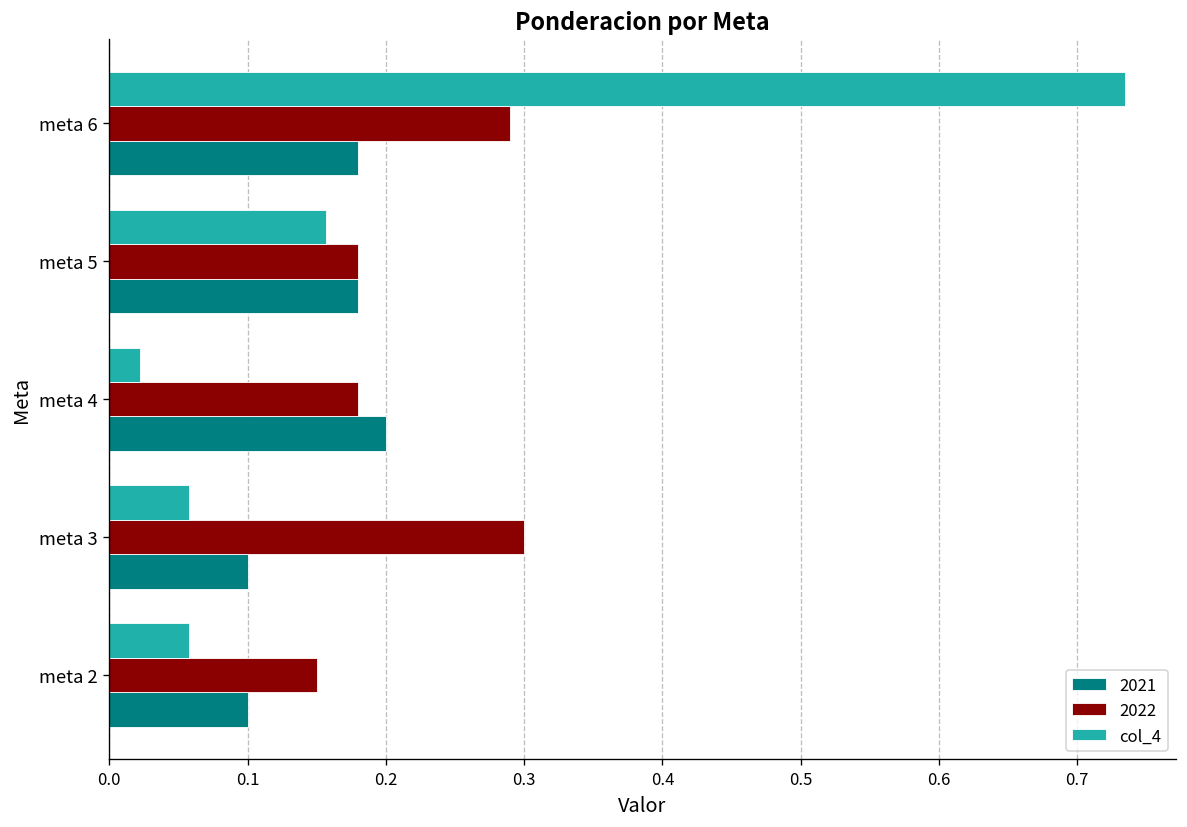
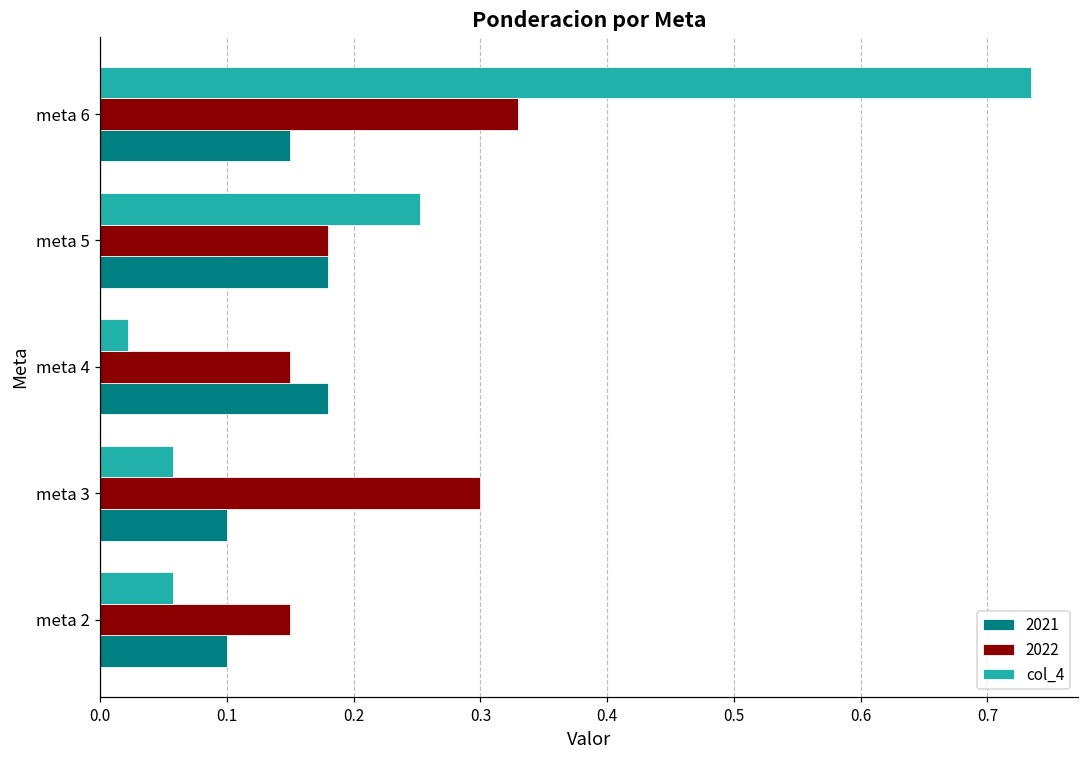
  {
    "2021": {
-     "meta 6": 0.18,
+     "meta 6": 0.15,
      "meta 5": 0.18,
-     "meta 4": 0.20,
+     "meta 4": 0.18,
      "meta 3": 0.10,
      "meta 2": 0.10
    },
    "2022": {
-     "meta 6": 0.29,
+     "meta 6": 0.33,
      "meta 5": 0.18,
-     "meta 4": 0.18,
+     "meta 4": 0.15,
      "meta 3": 0.30,
      "meta 2": 0.15
    },
    "col_4": {
      "meta 6": 0.735,
-     "meta 5": 0.157,
+     "meta 5": 0.252,
      "meta 4": 0.022,
      "meta 3": 0.058,
      "meta 2": 0.058
    }
  }
